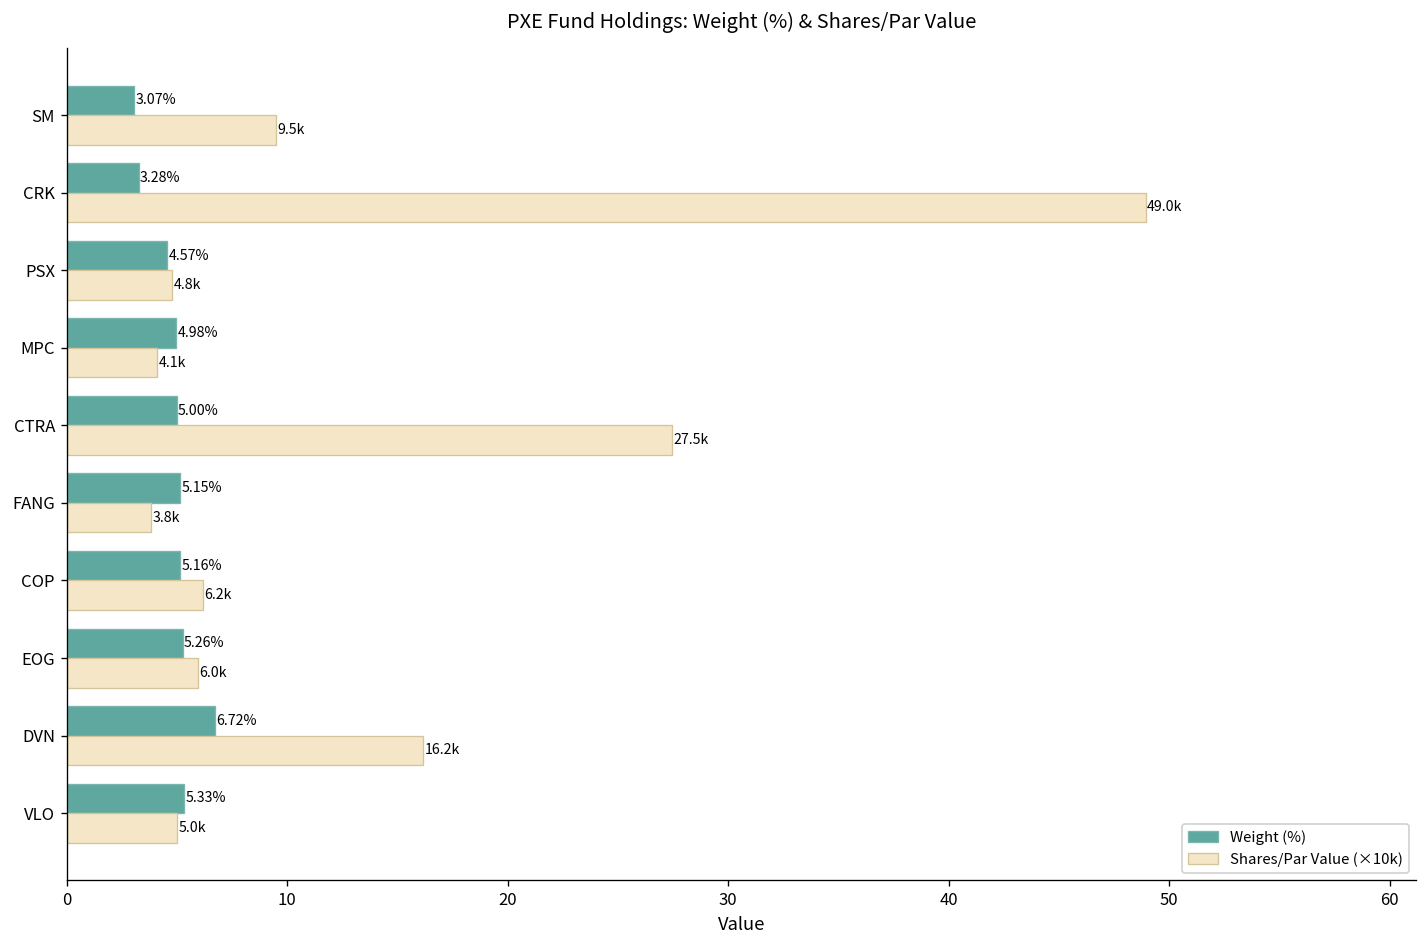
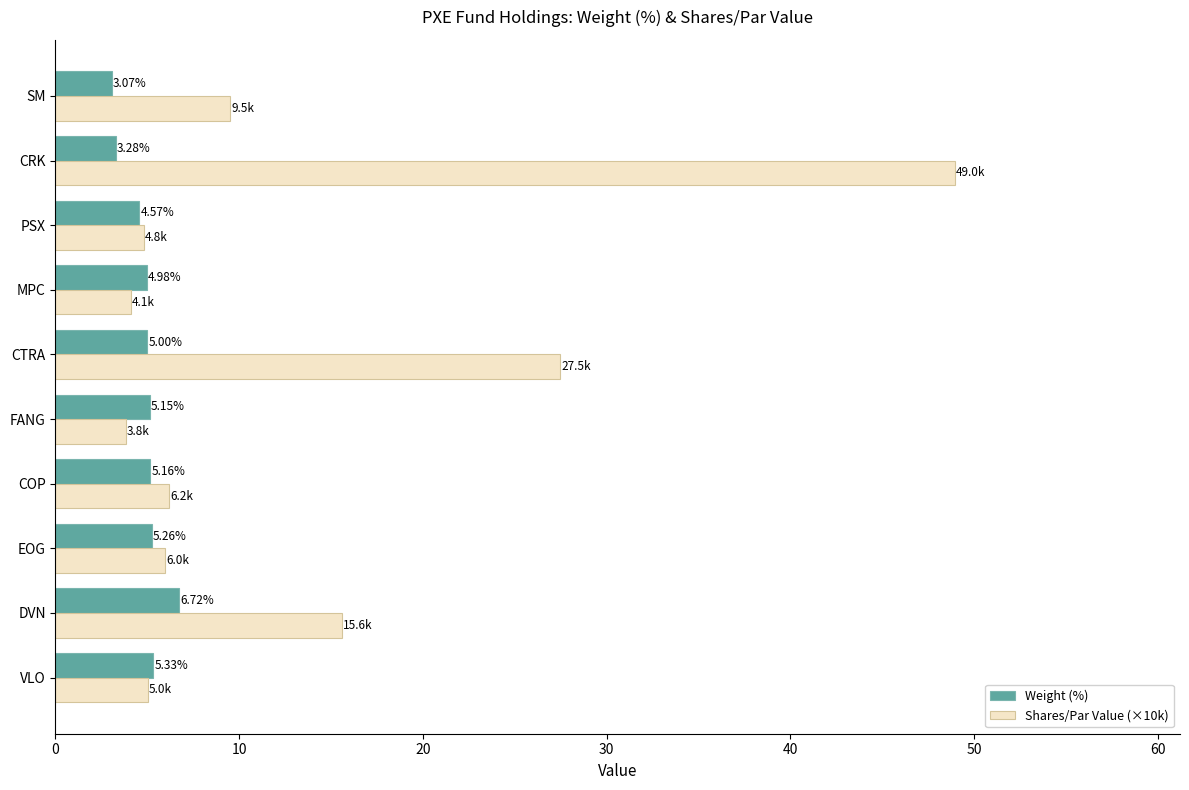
  {
    "Weight (%)": {
      "SM": "3.07%",
      "CRK": "3.28%",
      "PSX": "4.57%",
      "MPC": "4.98%",
      "CTRA": "5.00%",
      "FANG": "5.15%",
      "COP": "5.16%",
      "EOG": "5.26%",
      "DVN": "6.72%",
      "VLO": "5.33%"
    },
    "Shares/Par Value (×10k)": {
      "SM": "9.5k",
      "CRK": "49.0k",
      "PSX": "4.8k",
      "MPC": "4.1k",
      "CTRA": "27.5k",
      "FANG": "3.8k",
      "COP": "6.2k",
      "EOG": "6.0k",
-     "DVN": "16.2k",
+     "DVN": "15.6k",
      "VLO": "5.0k"
    }
  }
